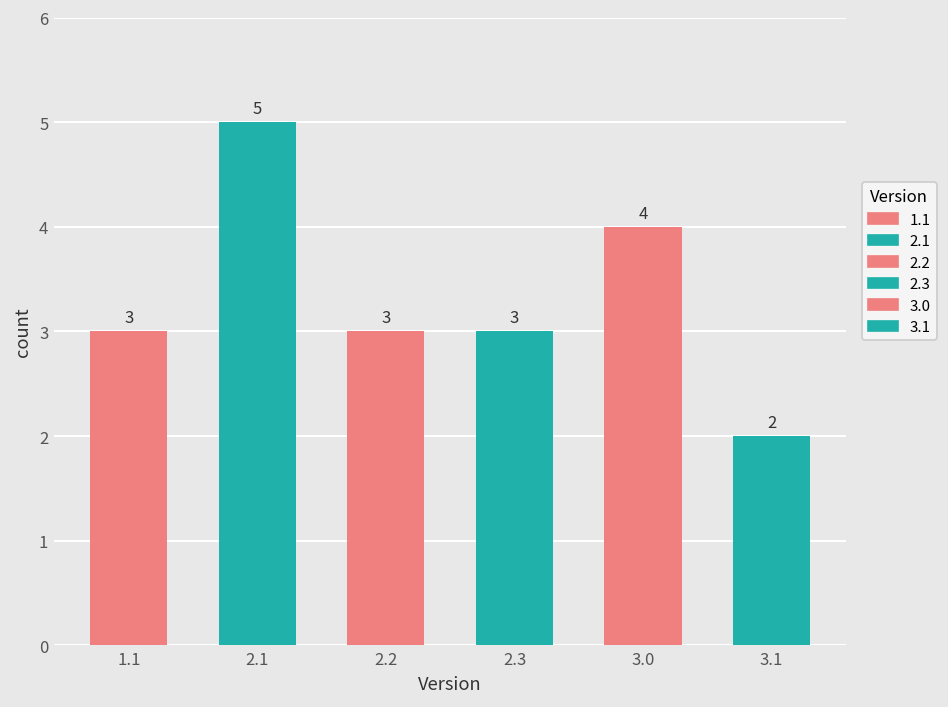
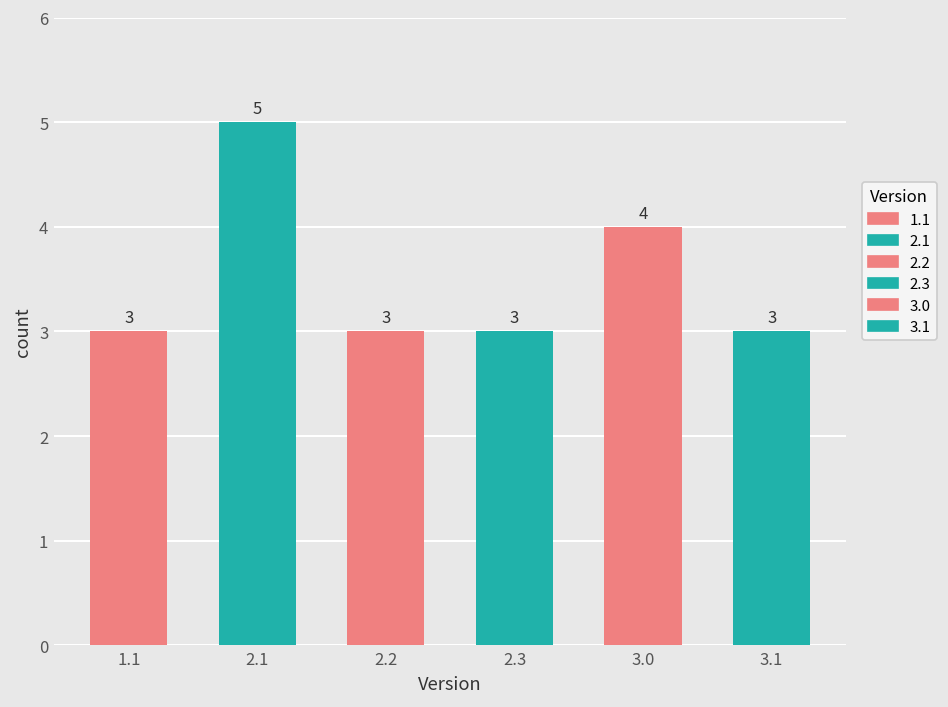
  {
    "1.1": 3,
    "2.1": 5,
    "2.2": 3,
    "2.3": 3,
    "3.0": 4,
-   "3.1": 2
+   "3.1": 3
  }
